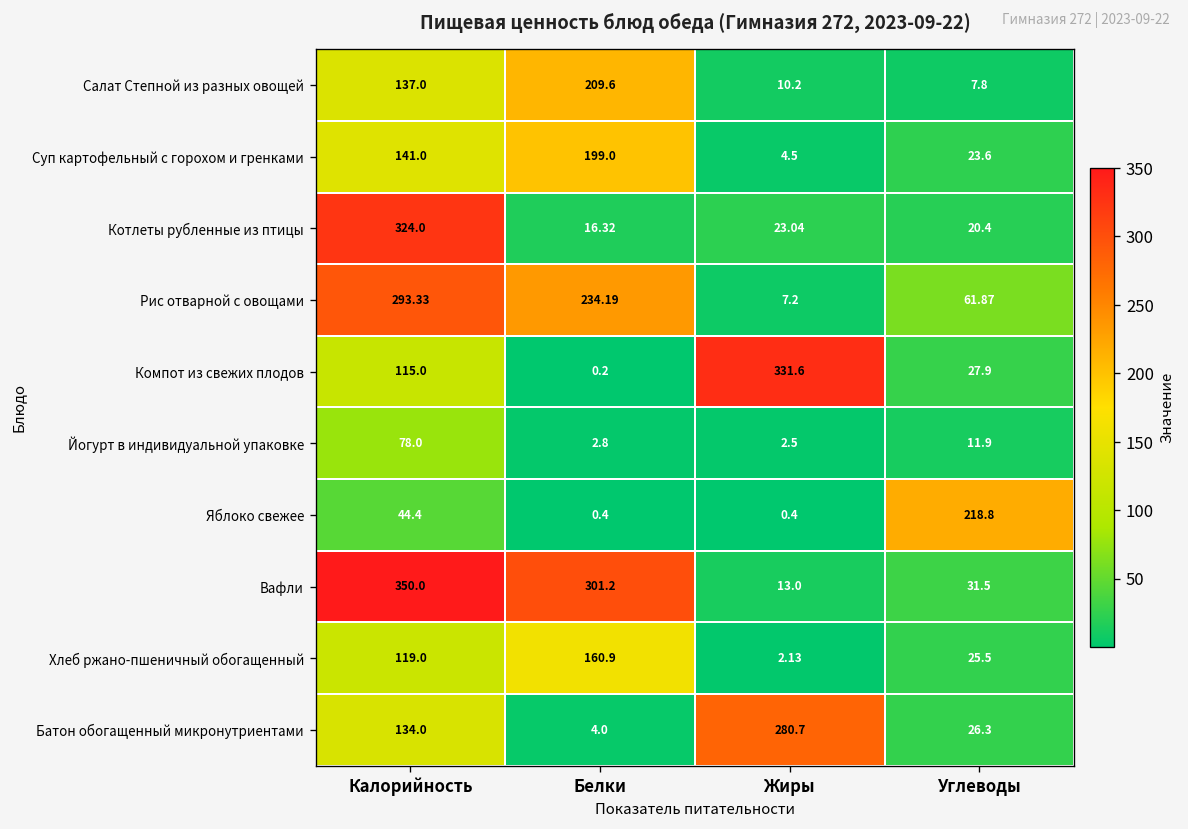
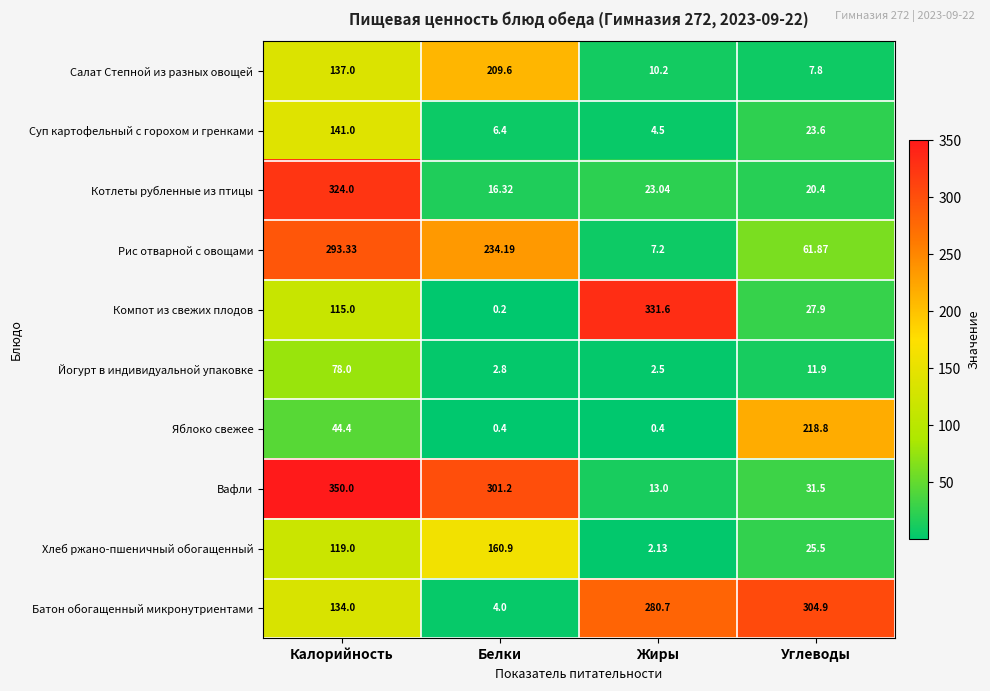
  {
    "Салат Степной из разных овощей": {
      "Калорийность": 137.0,
      "Белки": 209.6,
      "Жиры": 10.2,
      "Углеводы": 7.8
    },
    "Суп картофельный с горохом и гренками": {
      "Калорийность": 141.0,
-     "Белки": 199.0,
+     "Белки": 6.4,
      "Жиры": 4.5,
      "Углеводы": 23.6
    },
    "Котлеты рубленные из птицы": {
      "Калорийность": 324.0,
      "Белки": 16.32,
      "Жиры": 23.04,
      "Углеводы": 20.4
    },
    "Рис отварной с овощами": {
      "Калорийность": 293.33,
      "Белки": 234.19,
      "Жиры": 7.2,
      "Углеводы": 61.87
    },
    "Компот из свежих плодов": {
      "Калорийность": 115.0,
      "Белки": 0.2,
      "Жиры": 331.6,
      "Углеводы": 27.9
    },
    "Йогурт в индивидуальной упаковке": {
      "Калорийность": 78.0,
      "Белки": 2.8,
      "Жиры": 2.5,
      "Углеводы": 11.9
    },
    "Яблоко свежее": {
      "Калорийность": 44.4,
      "Белки": 0.4,
      "Жиры": 0.4,
      "Углеводы": 218.8
    },
    "Вафли": {
      "Калорийность": 350.0,
      "Белки": 301.2,
      "Жиры": 13.0,
      "Углеводы": 31.5
    },
    "Хлеб ржано-пшеничный обогащенный": {
      "Калорийность": 119.0,
      "Белки": 160.9,
      "Жиры": 2.13,
      "Углеводы": 25.5
    },
    "Батон обогащенный микронутриентами": {
      "Калорийность": 134.0,
      "Белки": 4.0,
      "Жиры": 280.7,
-     "Углеводы": 26.3
+     "Углеводы": 304.9
    }
  }
